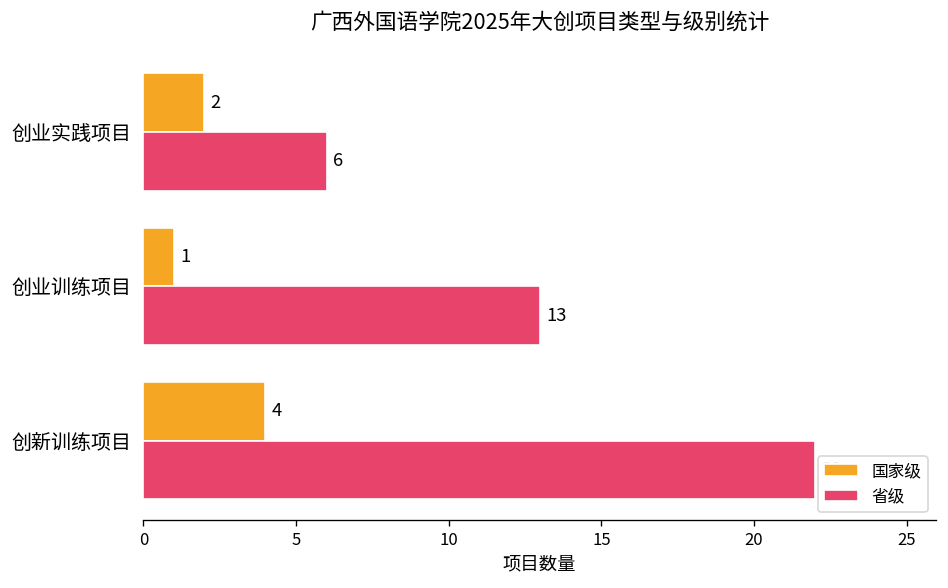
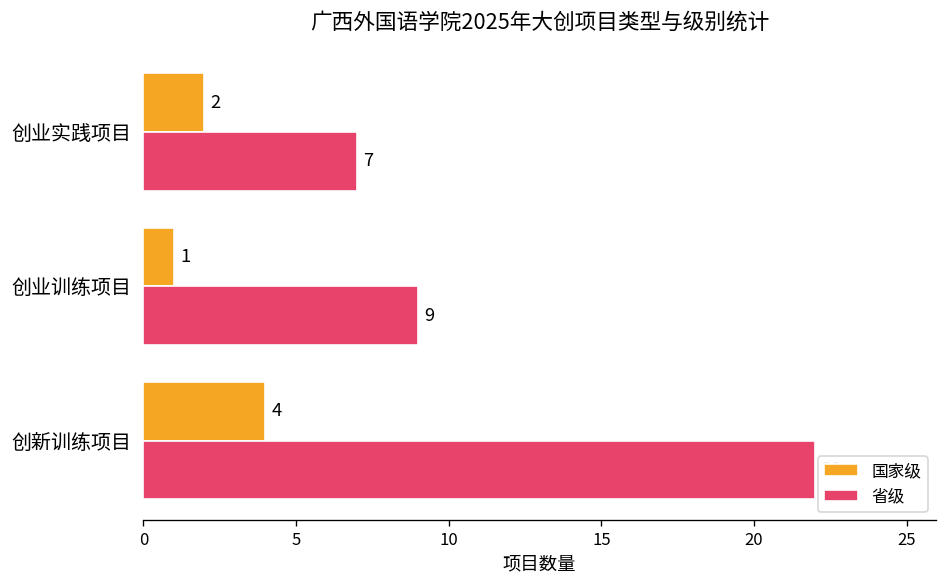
  {
    "国家级": {
      "创业实践项目": 2,
      "创业训练项目": 1,
      "创新训练项目": 4
    },
    "省级": {
-     "创业实践项目": 6,
-     "创业训练项目": 13
+     "创业实践项目": 7,
+     "创业训练项目": 9
    }
  }
